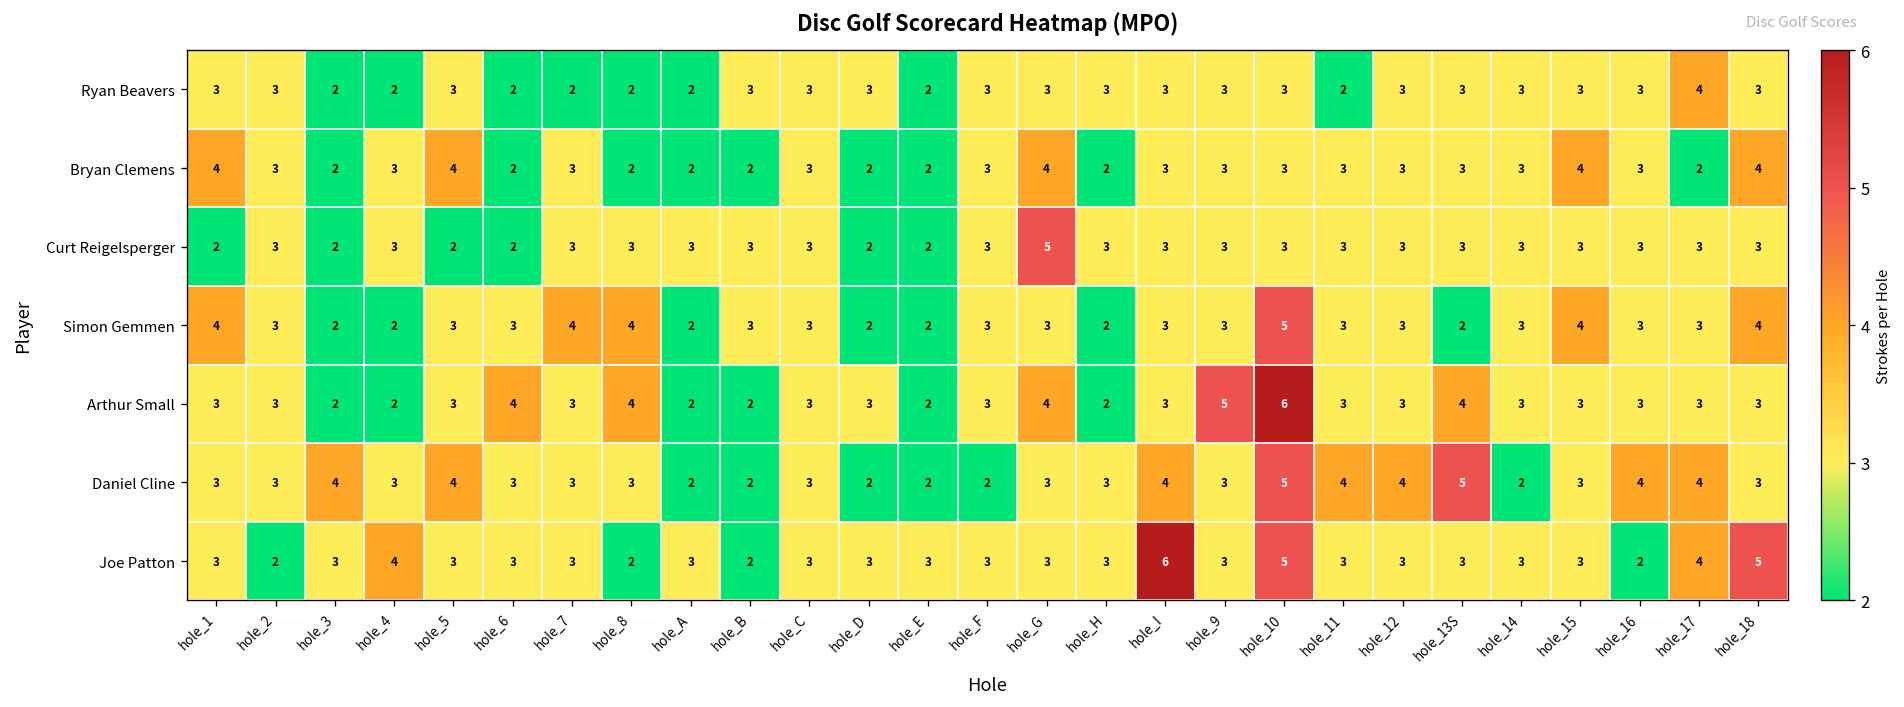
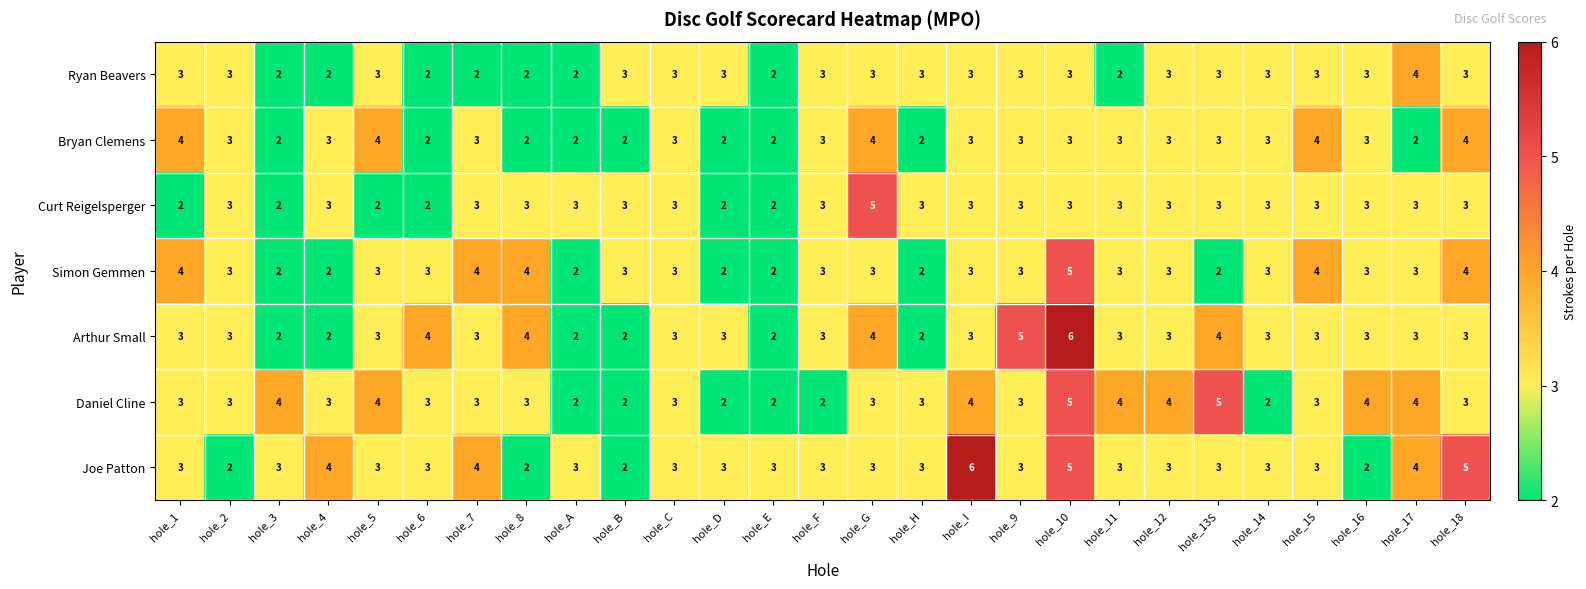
  {
    "Ryan Beavers": {
      "hole_1": 3,
      "hole_2": 3,
      "hole_3": 2,
      "hole_4": 2,
      "hole_5": 3,
      "hole_6": 2,
      "hole_7": 2,
      "hole_8": 2,
      "hole_A": 2,
      "hole_B": 3,
      "hole_C": 3,
      "hole_D": 3,
      "hole_E": 2,
      "hole_F": 3,
      "hole_G": 3,
      "hole_H": 3,
      "hole_I": 3,
      "hole_9": 3,
      "hole_10": 3,
      "hole_11": 2,
      "hole_12": 3,
      "hole_13S": 3,
      "hole_14": 3,
      "hole_15": 3,
      "hole_16": 3,
      "hole_17": 4,
      "hole_18": 3
    },
    "Bryan Clemens": {
      "hole_1": 4,
      "hole_2": 3,
      "hole_3": 2,
      "hole_4": 3,
      "hole_5": 4,
      "hole_6": 2,
      "hole_7": 3,
      "hole_8": 2,
      "hole_A": 2,
      "hole_B": 2,
      "hole_C": 3,
      "hole_D": 2,
      "hole_E": 2,
      "hole_F": 3,
      "hole_G": 4,
      "hole_H": 2,
      "hole_I": 3,
      "hole_9": 3,
      "hole_10": 3,
      "hole_11": 3,
      "hole_12": 3,
      "hole_13S": 3,
      "hole_14": 3,
      "hole_15": 4,
      "hole_16": 3,
      "hole_17": 2,
      "hole_18": 4
    },
    "Curt Reigelsperger": {
      "hole_1": 2,
      "hole_2": 3,
      "hole_3": 2,
      "hole_4": 3,
      "hole_5": 2,
      "hole_6": 2,
      "hole_7": 3,
      "hole_8": 3,
      "hole_A": 3,
      "hole_B": 3,
      "hole_C": 3,
      "hole_D": 2,
      "hole_E": 2,
      "hole_F": 3,
      "hole_G": 5,
      "hole_H": 3,
      "hole_I": 3,
      "hole_9": 3,
      "hole_10": 3,
      "hole_11": 3,
      "hole_12": 3,
      "hole_13S": 3,
      "hole_14": 3,
      "hole_15": 3,
      "hole_16": 3,
      "hole_17": 3,
      "hole_18": 3
    },
    "Simon Gemmen": {
      "hole_1": 4,
      "hole_2": 3,
      "hole_3": 2,
      "hole_4": 2,
      "hole_5": 3,
      "hole_6": 3,
      "hole_7": 4,
      "hole_8": 4,
      "hole_A": 2,
      "hole_B": 3,
      "hole_C": 3,
      "hole_D": 2,
      "hole_E": 2,
      "hole_F": 3,
      "hole_G": 3,
      "hole_H": 2,
      "hole_I": 3,
      "hole_9": 3,
      "hole_10": 5,
      "hole_11": 3,
      "hole_12": 3,
      "hole_13S": 2,
      "hole_14": 3,
      "hole_15": 4,
      "hole_16": 3,
      "hole_17": 3,
      "hole_18": 4
    },
    "Arthur Small": {
      "hole_1": 3,
      "hole_2": 3,
      "hole_3": 2,
      "hole_4": 2,
      "hole_5": 3,
      "hole_6": 4,
      "hole_7": 3,
      "hole_8": 4,
      "hole_A": 2,
      "hole_B": 2,
      "hole_C": 3,
      "hole_D": 3,
      "hole_E": 2,
      "hole_F": 3,
      "hole_G": 4,
      "hole_H": 2,
      "hole_I": 3,
      "hole_9": 5,
      "hole_10": 6,
      "hole_11": 3,
      "hole_12": 3,
      "hole_13S": 4,
      "hole_14": 3,
      "hole_15": 3,
      "hole_16": 3,
      "hole_17": 3,
      "hole_18": 3
    },
    "Daniel Cline": {
      "hole_1": 3,
      "hole_2": 3,
      "hole_3": 4,
      "hole_4": 3,
      "hole_5": 4,
      "hole_6": 3,
      "hole_7": 3,
      "hole_8": 3,
      "hole_A": 2,
      "hole_B": 2,
      "hole_C": 3,
      "hole_D": 2,
      "hole_E": 2,
      "hole_F": 2,
      "hole_G": 3,
      "hole_H": 3,
      "hole_I": 4,
      "hole_9": 3,
      "hole_10": 5,
      "hole_11": 4,
      "hole_12": 4,
      "hole_13S": 5,
      "hole_14": 2,
      "hole_15": 3,
      "hole_16": 4,
      "hole_17": 4,
      "hole_18": 3
    },
    "Joe Patton": {
      "hole_1": 3,
      "hole_2": 2,
      "hole_3": 3,
      "hole_4": 4,
      "hole_5": 3,
      "hole_6": 3,
-     "hole_7": 3,
+     "hole_7": 4,
      "hole_8": 2,
      "hole_A": 3,
      "hole_B": 2,
      "hole_C": 3,
      "hole_D": 3,
      "hole_E": 3,
      "hole_F": 3,
      "hole_G": 3,
      "hole_H": 3,
      "hole_I": 6,
      "hole_9": 3,
      "hole_10": 5,
      "hole_11": 3,
      "hole_12": 3,
      "hole_13S": 3,
      "hole_14": 3,
      "hole_15": 3,
      "hole_16": 2,
      "hole_17": 4,
      "hole_18": 5
    }
  }
